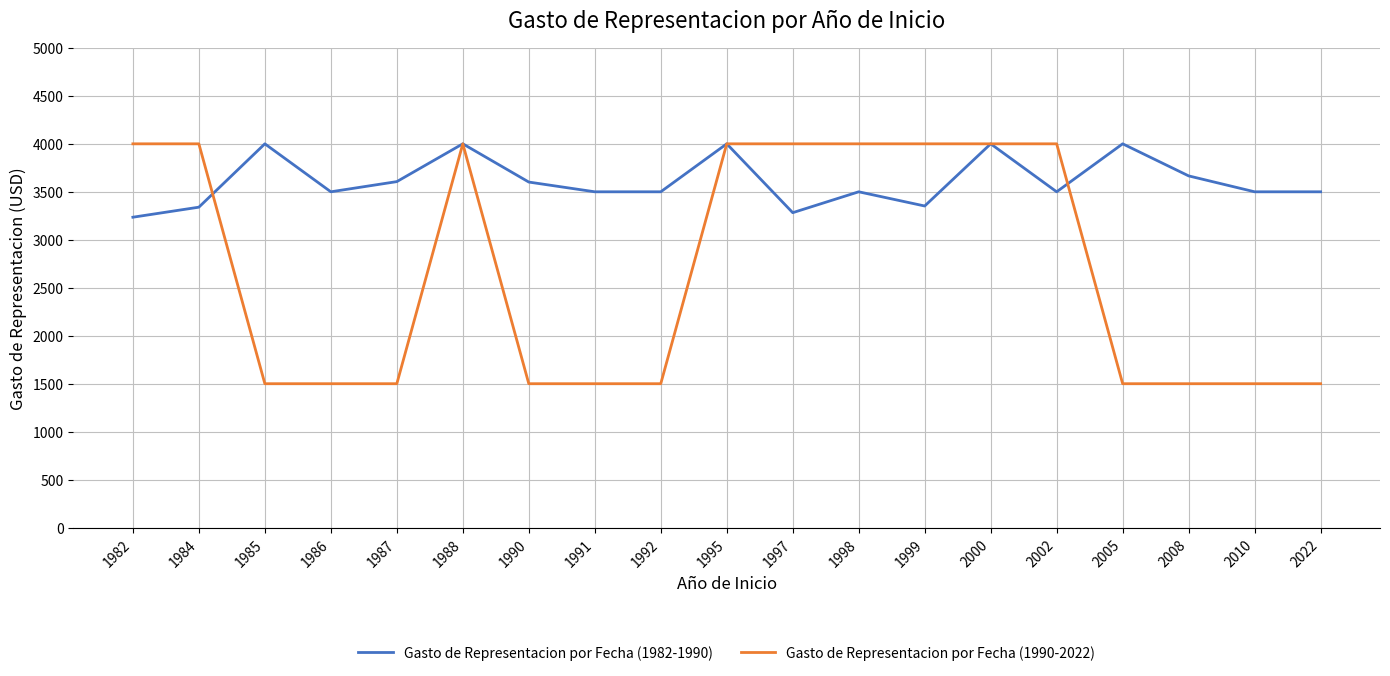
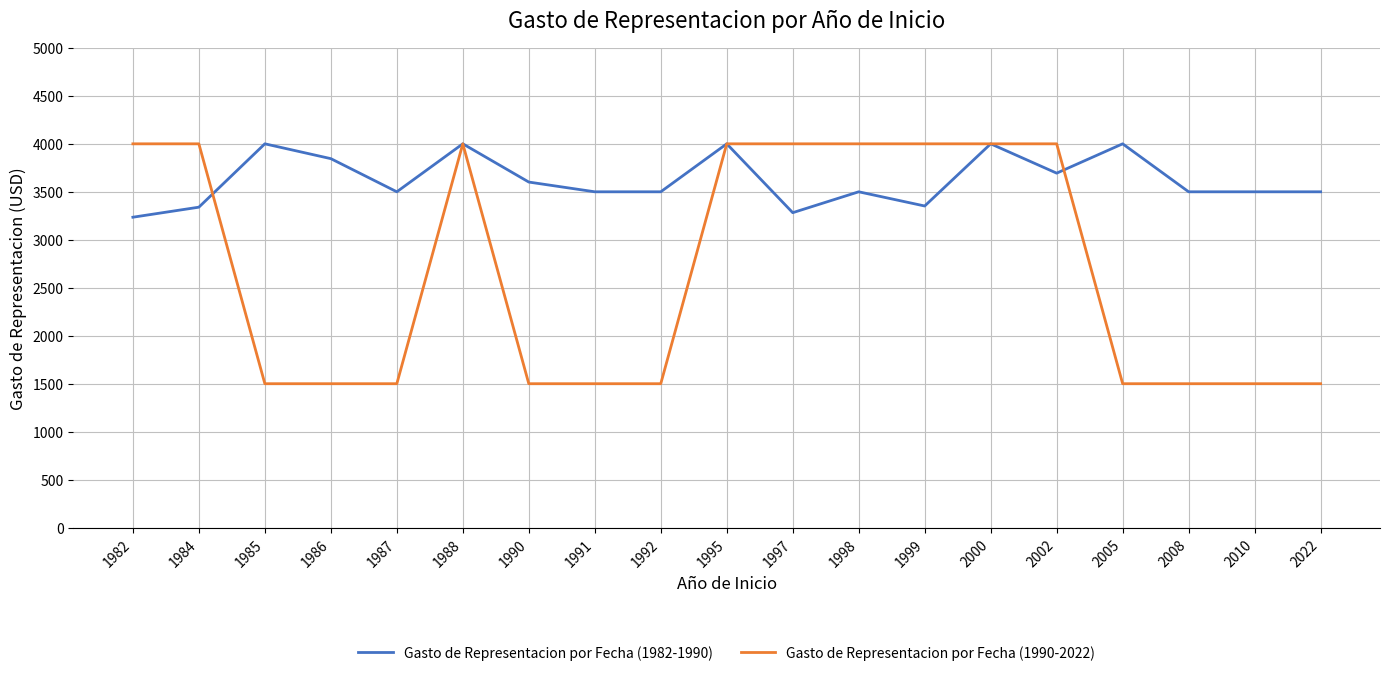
  {
    "Gasto de Representacion por Fecha (1982-1990)": {
      "1982": 3200,
      "1984": 3300,
      "1985": 4000,
-     "1986": 3500,
-     "1987": 3600,
+     "1986": 3800,
+     "1987": 3500,
      "1990": 3600,
      "1991": 3500,
      "1992": 3500,
      "1997": 3300,
      "1998": 3500,
      "1999": 3400,
-     "2002": 3500,
+     "2002": 3700,
      "2005": 4000,
-     "2008": 3700,
+     "2008": 3500,
      "2010": 3500,
      "2022": 3500
    },
    "Gasto de Representacion por Fecha (1990-2022)": {
      "1982": 4000,
      "1984": 4000,
      "1985": 1500,
      "1986": 1500,
      "1987": 1500,
      "1990": 1500,
      "1991": 1500,
      "1992": 1500,
      "1997": 4000,
      "1998": 4000,
      "1999": 4000,
      "2002": 4000,
      "2005": 1500,
      "2008": 1500,
      "2010": 1500,
      "2022": 1500
    }
  }
